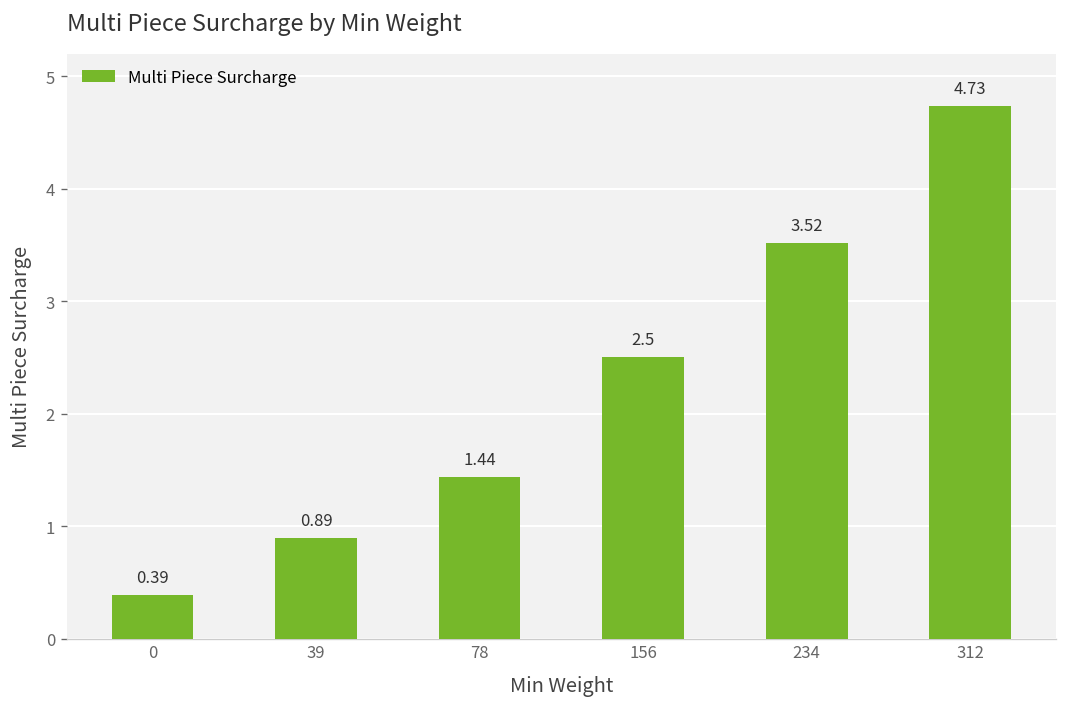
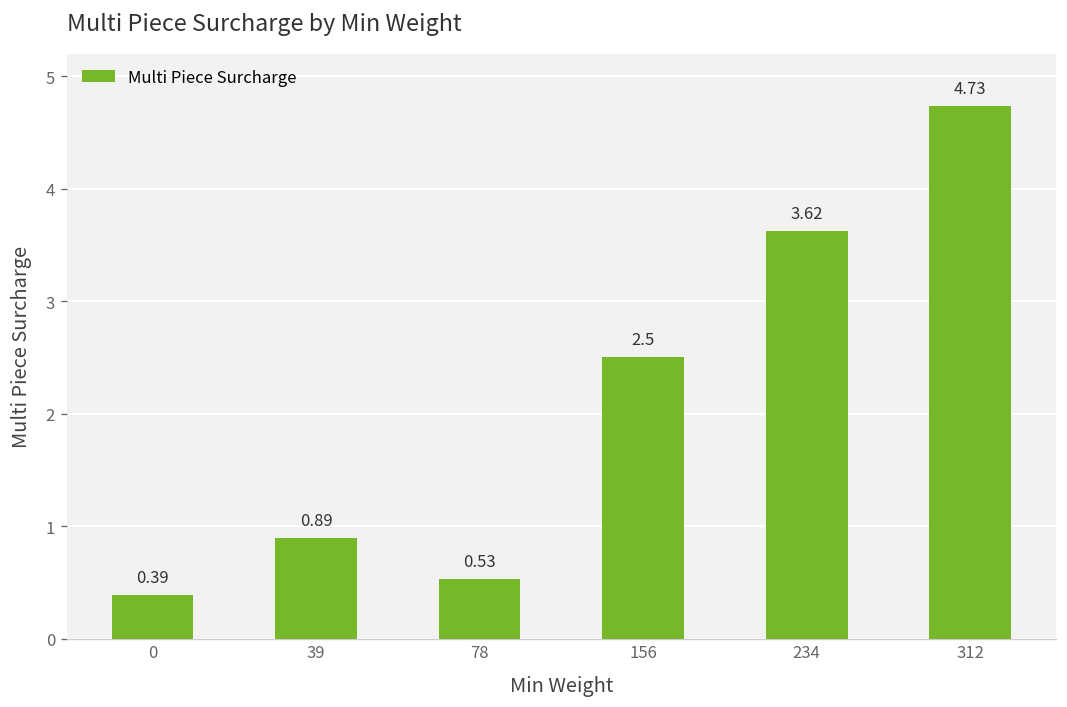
  {
    "0": 0.39,
    "39": 0.89,
-   "78": 1.44,
+   "78": 0.53,
    "156": 2.5,
-   "234": 3.52,
+   "234": 3.62,
    "312": 4.73
  }
